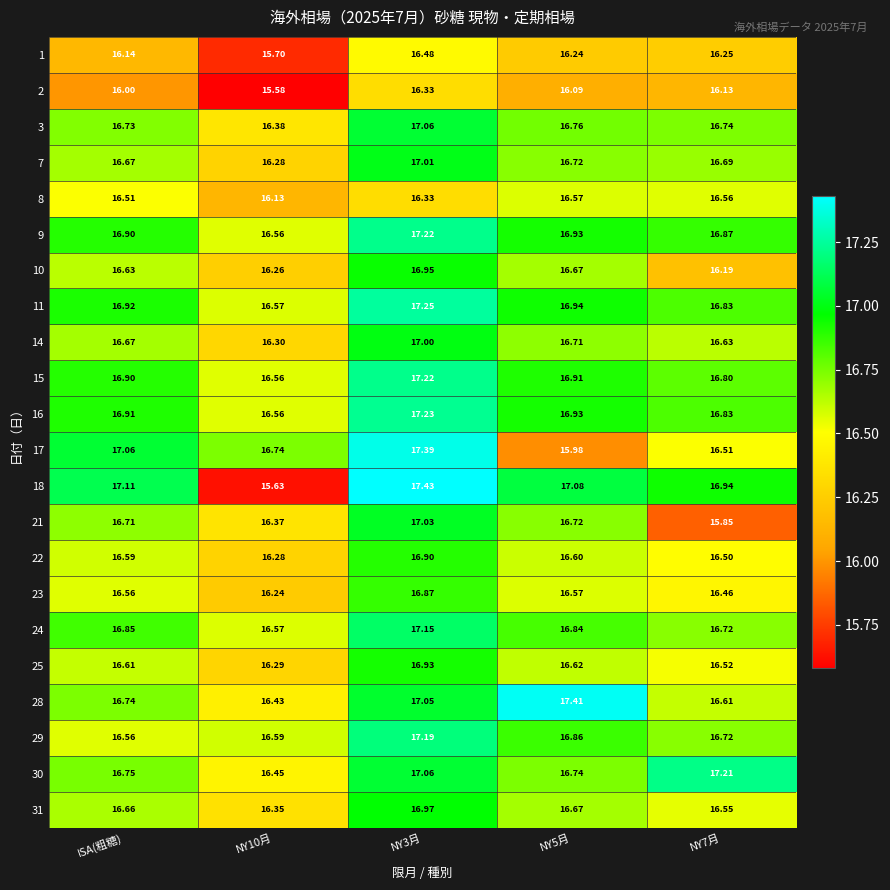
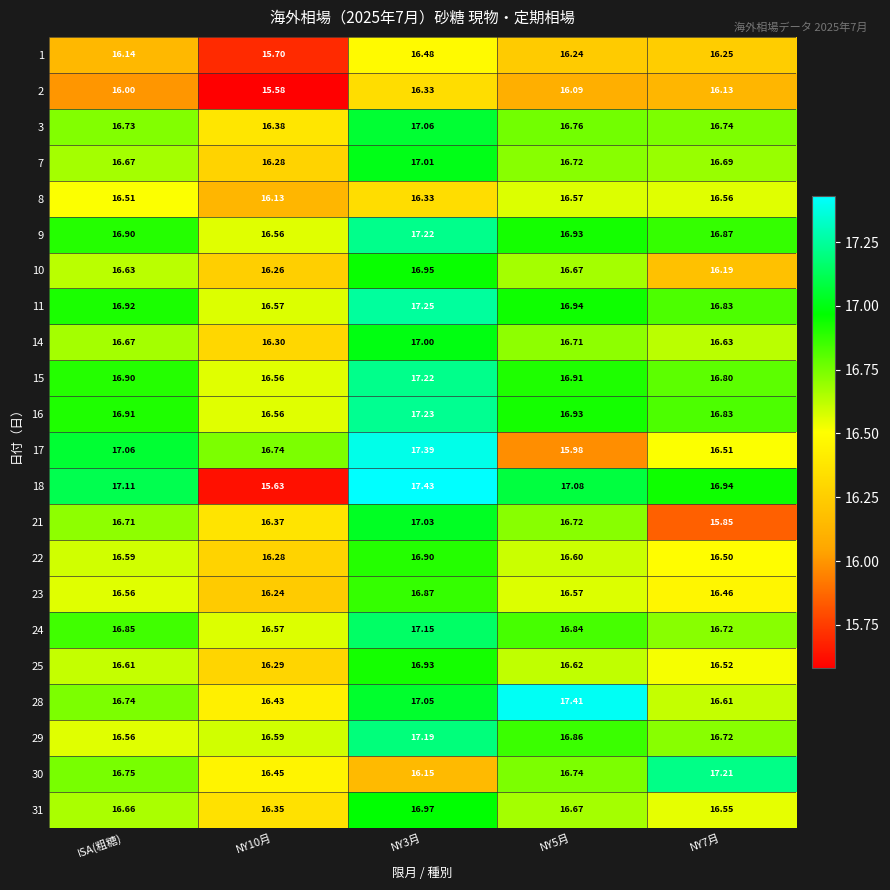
  {
    "1": {
      "ISA(粗糖)": 16.14,
      "NY10月": 15.70,
      "NY3月": 16.48,
      "NY5月": 16.24,
      "NY7月": 16.25
    },
    "2": {
      "ISA(粗糖)": 16.00,
      "NY10月": 15.58,
      "NY3月": 16.33,
      "NY5月": 16.09,
      "NY7月": 16.13
    },
    "3": {
      "ISA(粗糖)": 16.73,
      "NY10月": 16.38,
      "NY3月": 17.06,
      "NY5月": 16.76,
      "NY7月": 16.74
    },
    "7": {
      "ISA(粗糖)": 16.67,
      "NY10月": 16.28,
      "NY3月": 17.01,
      "NY5月": 16.72,
      "NY7月": 16.69
    },
    "8": {
      "ISA(粗糖)": 16.51,
      "NY10月": 16.13,
      "NY3月": 16.33,
      "NY5月": 16.57,
      "NY7月": 16.56
    },
    "9": {
      "ISA(粗糖)": 16.90,
      "NY10月": 16.56,
      "NY3月": 17.22,
      "NY5月": 16.93,
      "NY7月": 16.87
    },
    "10": {
      "ISA(粗糖)": 16.63,
      "NY10月": 16.26,
      "NY3月": 16.95,
      "NY5月": 16.67,
      "NY7月": 16.19
    },
    "11": {
      "ISA(粗糖)": 16.92,
      "NY10月": 16.57,
      "NY3月": 17.25,
      "NY5月": 16.94,
      "NY7月": 16.83
    },
    "14": {
      "ISA(粗糖)": 16.67,
      "NY10月": 16.30,
      "NY3月": 17.00,
      "NY5月": 16.71,
      "NY7月": 16.63
    },
    "15": {
      "ISA(粗糖)": 16.90,
      "NY10月": 16.56,
      "NY3月": 17.22,
      "NY5月": 16.91,
      "NY7月": 16.80
    },
    "16": {
      "ISA(粗糖)": 16.91,
      "NY10月": 16.56,
      "NY3月": 17.23,
      "NY5月": 16.93,
      "NY7月": 16.83
    },
    "17": {
      "ISA(粗糖)": 17.06,
      "NY10月": 16.74,
      "NY3月": 17.39,
      "NY5月": 15.98,
      "NY7月": 16.51
    },
    "18": {
      "ISA(粗糖)": 17.11,
      "NY10月": 15.63,
      "NY3月": 17.43,
      "NY5月": 17.08,
      "NY7月": 16.94
    },
    "21": {
      "ISA(粗糖)": 16.71,
      "NY10月": 16.37,
      "NY3月": 17.03,
      "NY5月": 16.72,
      "NY7月": 15.85
    },
    "22": {
      "ISA(粗糖)": 16.59,
      "NY10月": 16.28,
      "NY3月": 16.90,
      "NY5月": 16.60,
      "NY7月": 16.50
    },
    "23": {
      "ISA(粗糖)": 16.56,
      "NY10月": 16.24,
      "NY3月": 16.87,
      "NY5月": 16.57,
      "NY7月": 16.46
    },
    "24": {
      "ISA(粗糖)": 16.85,
      "NY10月": 16.57,
      "NY3月": 17.15,
      "NY5月": 16.84,
      "NY7月": 16.72
    },
    "25": {
      "ISA(粗糖)": 16.61,
      "NY10月": 16.29,
      "NY3月": 16.93,
      "NY5月": 16.62,
      "NY7月": 16.52
    },
    "28": {
      "ISA(粗糖)": 16.74,
      "NY10月": 16.43,
      "NY3月": 17.05,
      "NY5月": 17.41,
      "NY7月": 16.61
    },
    "29": {
      "ISA(粗糖)": 16.56,
      "NY10月": 16.59,
      "NY3月": 17.19,
      "NY5月": 16.86,
      "NY7月": 16.72
    },
    "30": {
      "ISA(粗糖)": 16.75,
      "NY10月": 16.45,
-     "NY3月": 17.06,
+     "NY3月": 16.15,
      "NY5月": 16.74,
      "NY7月": 17.21
    },
    "31": {
      "ISA(粗糖)": 16.66,
      "NY10月": 16.35,
      "NY3月": 16.97,
      "NY5月": 16.67,
      "NY7月": 16.55
    }
  }
